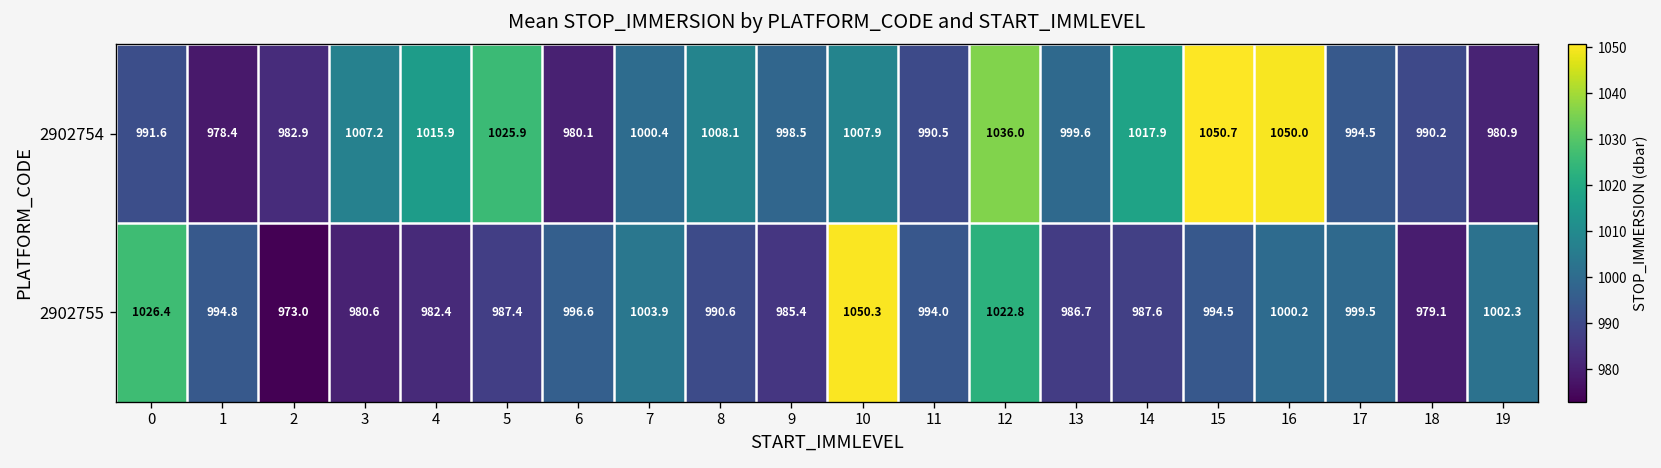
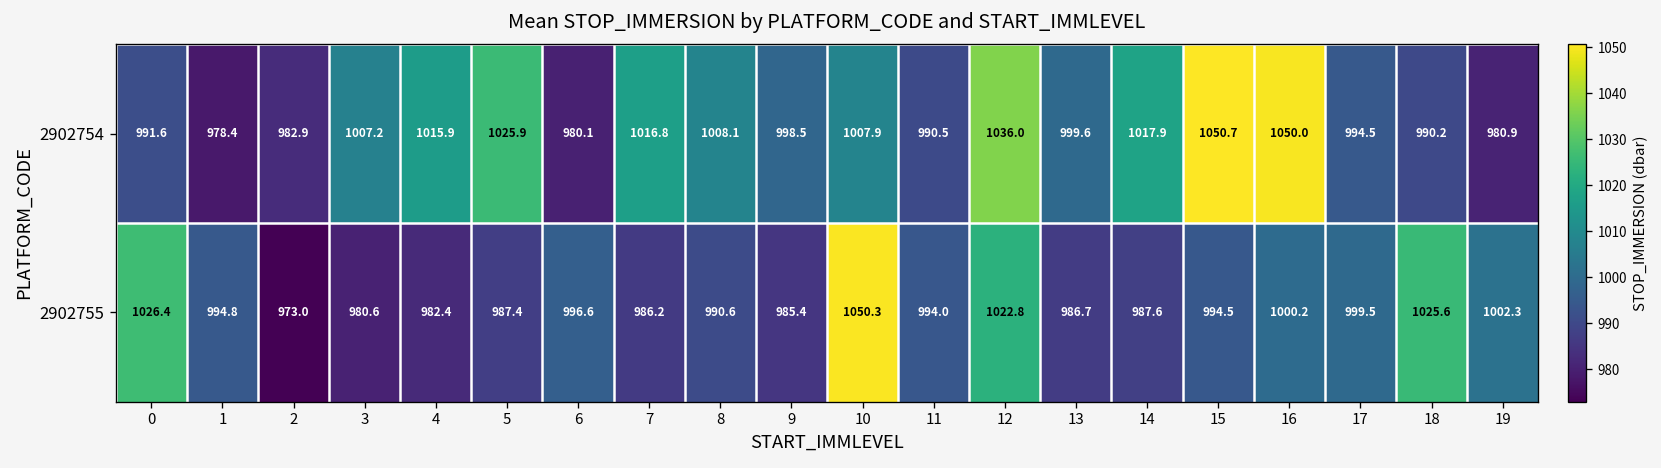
  {
    "2902754": {
      "0": 991.6,
      "1": 978.4,
      "2": 982.9,
      "3": 1007.2,
      "4": 1015.9,
      "5": 1025.9,
      "6": 980.1,
-     "7": 1000.4,
+     "7": 1016.8,
      "8": 1008.1,
      "9": 998.5,
      "10": 1007.9,
      "11": 990.5,
      "12": 1036.0,
      "13": 999.6,
      "14": 1017.9,
      "15": 1050.7,
      "16": 1050.0,
      "17": 994.5,
      "18": 990.2,
      "19": 980.9
    },
    "2902755": {
      "0": 1026.4,
      "1": 994.8,
      "2": 973.0,
      "3": 980.6,
      "4": 982.4,
      "5": 987.4,
      "6": 996.6,
-     "7": 1003.9,
+     "7": 986.2,
      "8": 990.6,
      "9": 985.4,
      "10": 1050.3,
      "11": 994.0,
      "12": 1022.8,
      "13": 986.7,
      "14": 987.6,
      "15": 994.5,
      "16": 1000.2,
      "17": 999.5,
-     "18": 979.1,
+     "18": 1025.6,
      "19": 1002.3
    }
  }
